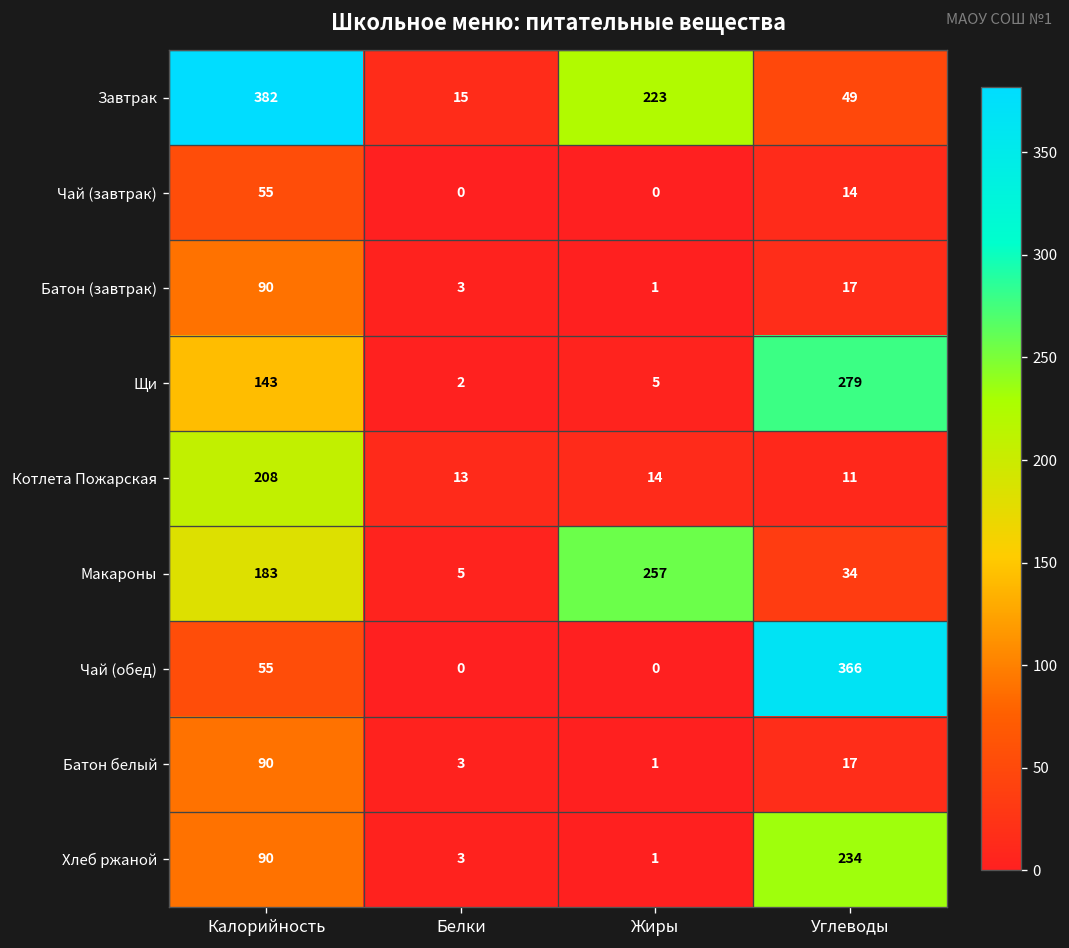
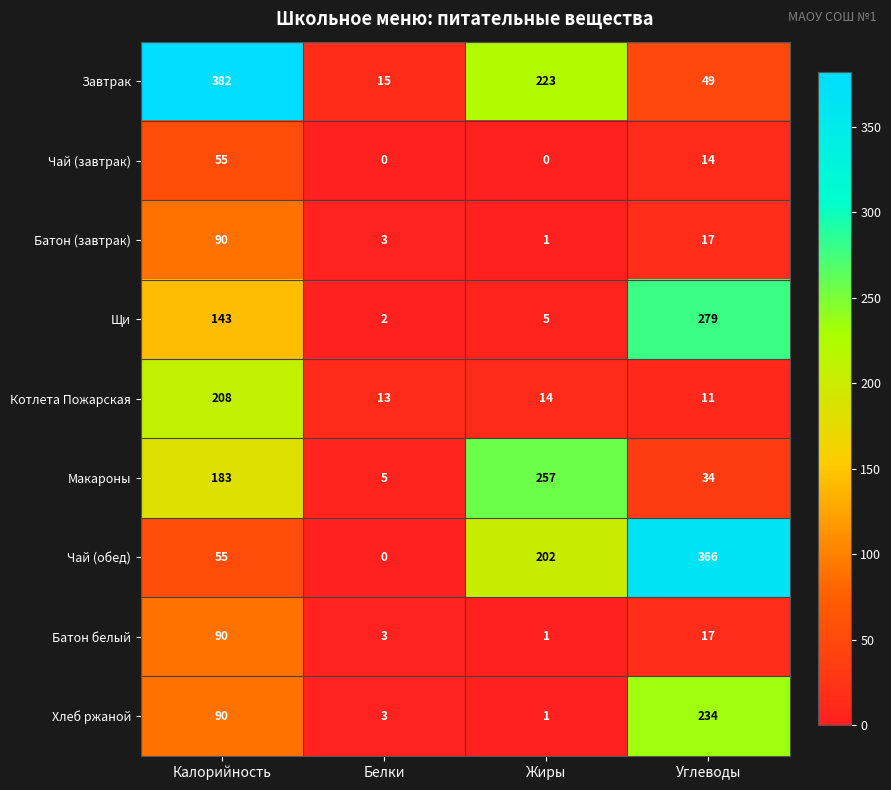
  {
    "Завтрак": {
      "Калорийность": 382,
      "Белки": 15,
      "Жиры": 223,
      "Углеводы": 49
    },
    "Чай (завтрак)": {
      "Калорийность": 55,
      "Белки": 0,
      "Жиры": 0,
      "Углеводы": 14
    },
    "Батон (завтрак)": {
      "Калорийность": 90,
      "Белки": 3,
      "Жиры": 1,
      "Углеводы": 17
    },
    "Щи": {
      "Калорийность": 143,
      "Белки": 2,
      "Жиры": 5,
      "Углеводы": 279
    },
    "Котлета Пожарская": {
      "Калорийность": 208,
      "Белки": 13,
      "Жиры": 14,
      "Углеводы": 11
    },
    "Макароны": {
      "Калорийность": 183,
      "Белки": 5,
      "Жиры": 257,
      "Углеводы": 34
    },
    "Чай (обед)": {
      "Калорийность": 55,
      "Белки": 0,
-     "Жиры": 0,
+     "Жиры": 202,
      "Углеводы": 366
    },
    "Батон белый": {
      "Калорийность": 90,
      "Белки": 3,
      "Жиры": 1,
      "Углеводы": 17
    },
    "Хлеб ржаной": {
      "Калорийность": 90,
      "Белки": 3,
      "Жиры": 1,
      "Углеводы": 234
    }
  }
